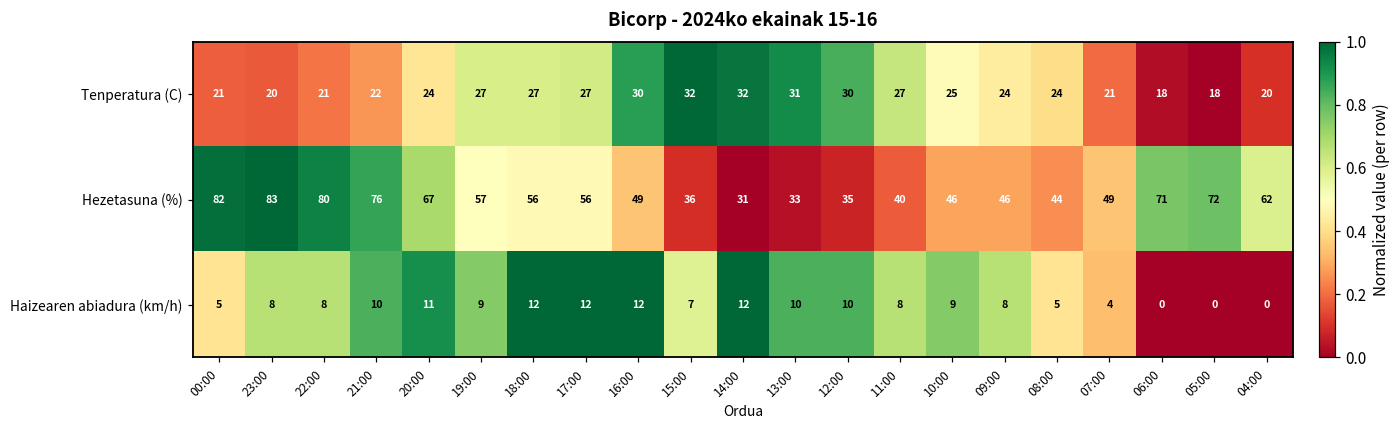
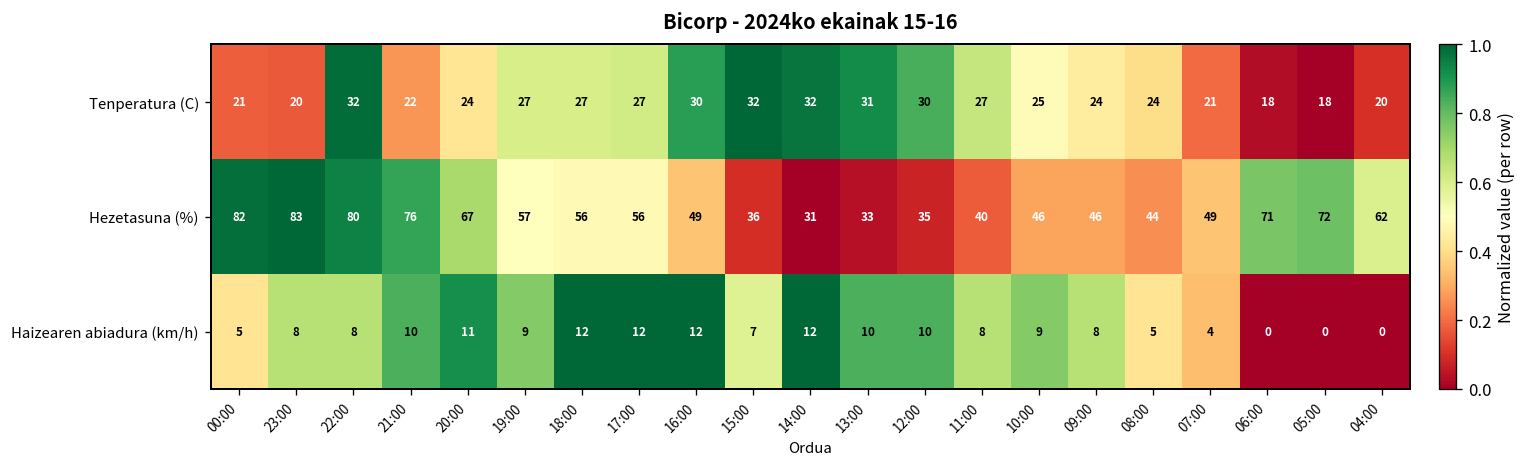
  {
    "Tenperatura (C)": {
      "00:00": 21,
      "23:00": 20,
-     "22:00": 21,
+     "22:00": 32,
      "21:00": 22,
      "20:00": 24,
      "19:00": 27,
      "18:00": 27,
      "17:00": 27,
      "16:00": 30,
      "15:00": 32,
      "14:00": 32,
      "13:00": 31,
      "12:00": 30,
      "11:00": 27,
      "10:00": 25,
      "09:00": 24,
      "08:00": 24,
      "07:00": 21,
      "06:00": 18,
      "05:00": 18,
      "04:00": 20
    },
    "Hezetasuna (%)": {
      "00:00": 82,
      "23:00": 83,
      "22:00": 80,
      "21:00": 76,
      "20:00": 67,
      "19:00": 57,
      "18:00": 56,
      "17:00": 56,
      "16:00": 49,
      "15:00": 36,
      "14:00": 31,
      "13:00": 33,
      "12:00": 35,
      "11:00": 40,
      "10:00": 46,
      "09:00": 46,
      "08:00": 44,
      "07:00": 49,
      "06:00": 71,
      "05:00": 72,
      "04:00": 62
    },
    "Haizearen abiadura (km/h)": {
      "00:00": 5,
      "23:00": 8,
      "22:00": 8,
      "21:00": 10,
      "20:00": 11,
      "19:00": 9,
      "18:00": 12,
      "17:00": 12,
      "16:00": 12,
      "15:00": 7,
      "14:00": 12,
      "13:00": 10,
      "12:00": 10,
      "11:00": 8,
      "10:00": 9,
      "09:00": 8,
      "08:00": 5,
      "07:00": 4,
      "06:00": 0,
      "05:00": 0,
      "04:00": 0
    }
  }
